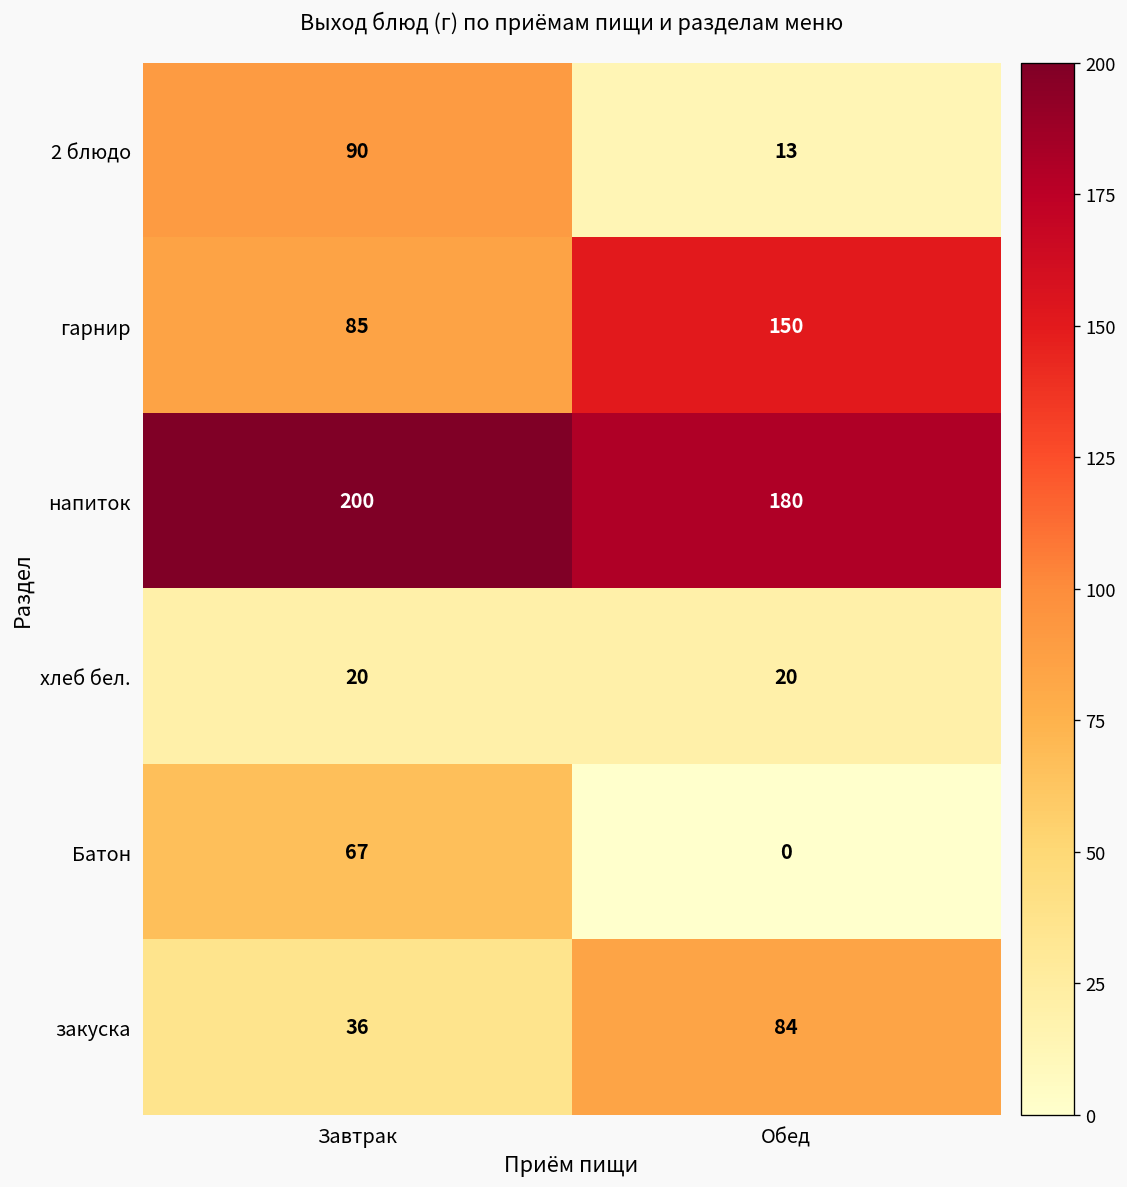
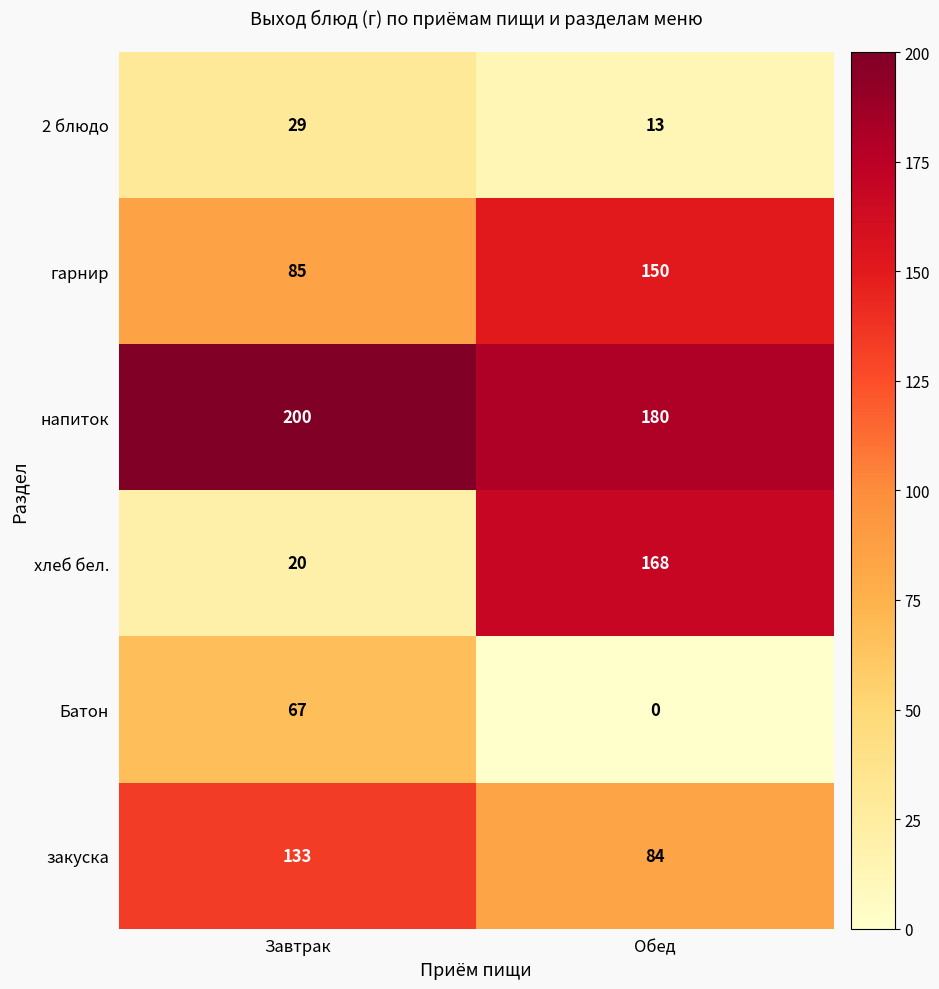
  {
    "2 блюдо": {
-     "Завтрак": 90,
+     "Завтрак": 29,
      "Обед": 13
    },
    "гарнир": {
      "Завтрак": 85,
      "Обед": 150
    },
    "напиток": {
      "Завтрак": 200,
      "Обед": 180
    },
    "хлеб бел.": {
      "Завтрак": 20,
-     "Обед": 20
+     "Обед": 168
    },
    "Батон": {
      "Завтрак": 67,
      "Обед": 0
    },
    "закуска": {
-     "Завтрак": 36,
+     "Завтрак": 133,
      "Обед": 84
    }
  }
